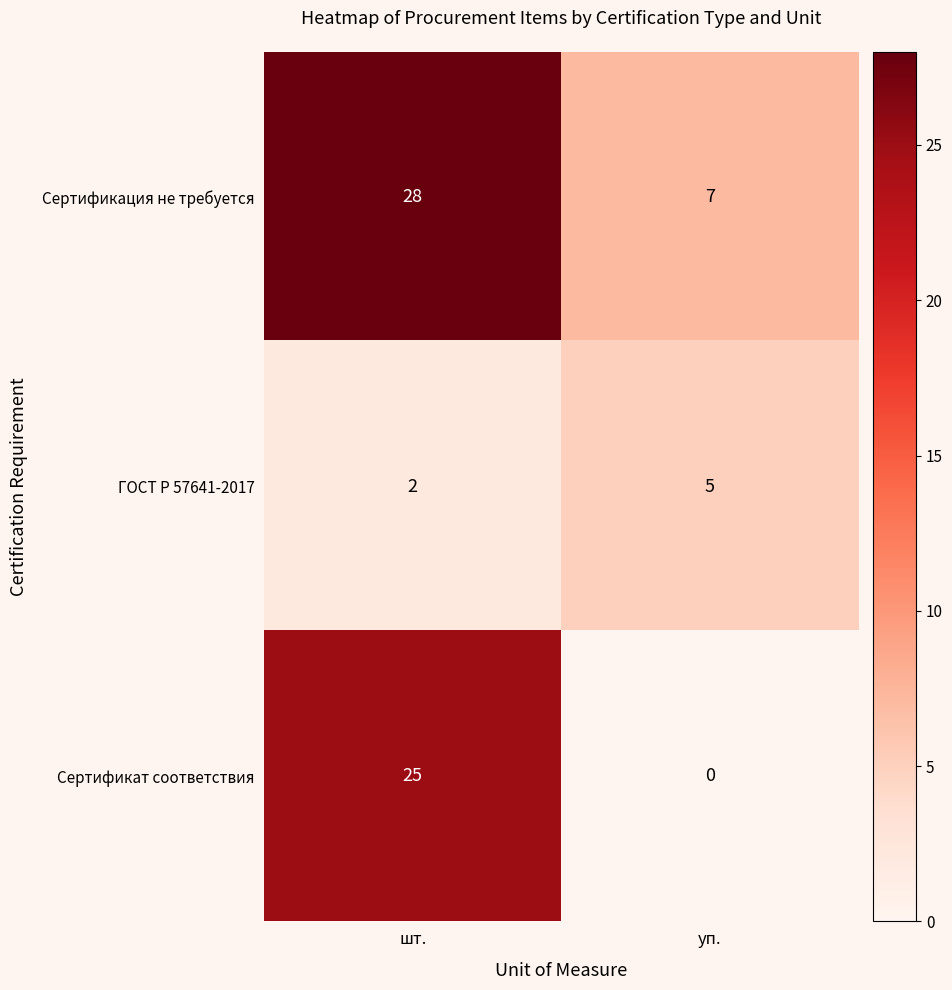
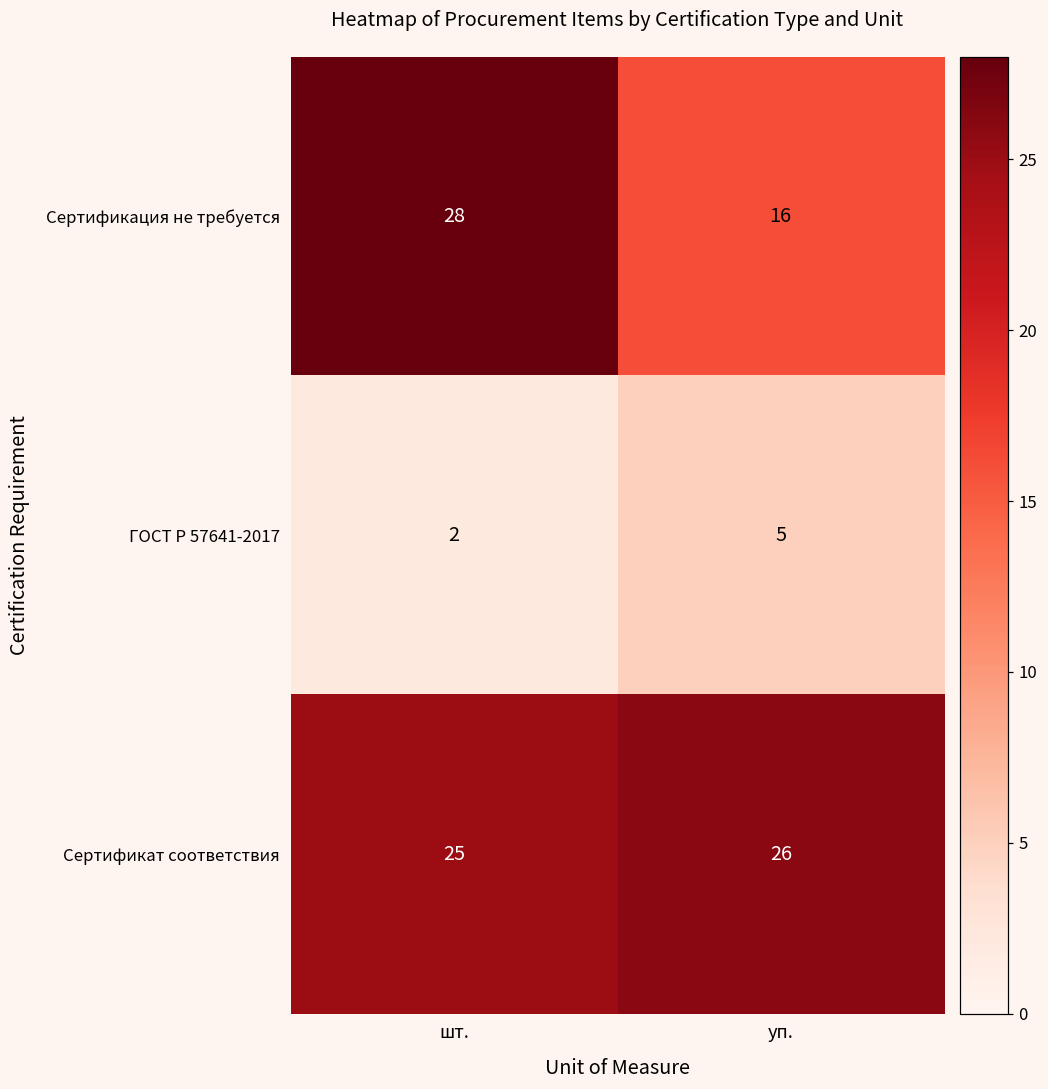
  {
    "Сертификация не требуется": {
      "шт.": 28,
-     "уп.": 7
+     "уп.": 16
    },
    "ГОСТ Р 57641-2017": {
      "шт.": 2,
      "уп.": 5
    },
    "Сертификат соответствия": {
      "шт.": 25,
-     "уп.": 0
+     "уп.": 26
    }
  }
